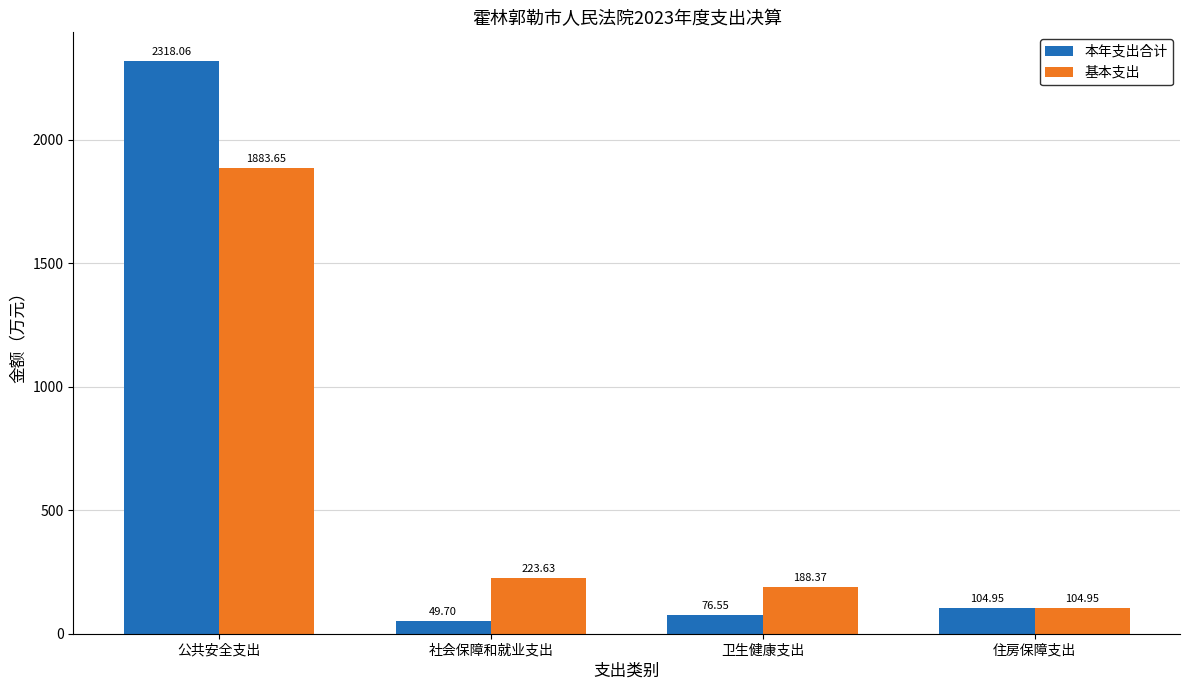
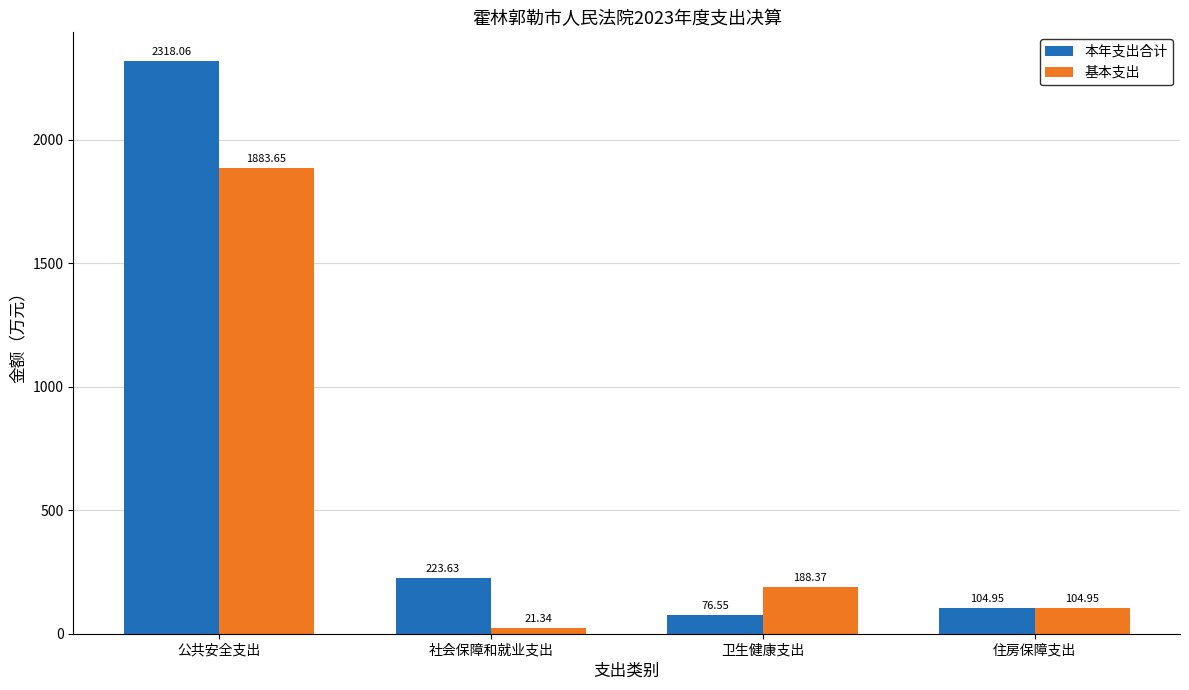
  {
    "本年支出合计": {
      "公共安全支出": 2318.06,
-     "社会保障和就业支出": 49.70,
+     "社会保障和就业支出": 223.63,
      "卫生健康支出": 76.55,
      "住房保障支出": 104.95
    },
    "基本支出": {
      "公共安全支出": 1883.65,
-     "社会保障和就业支出": 223.63,
+     "社会保障和就业支出": 21.34,
      "卫生健康支出": 188.37,
      "住房保障支出": 104.95
    }
  }
